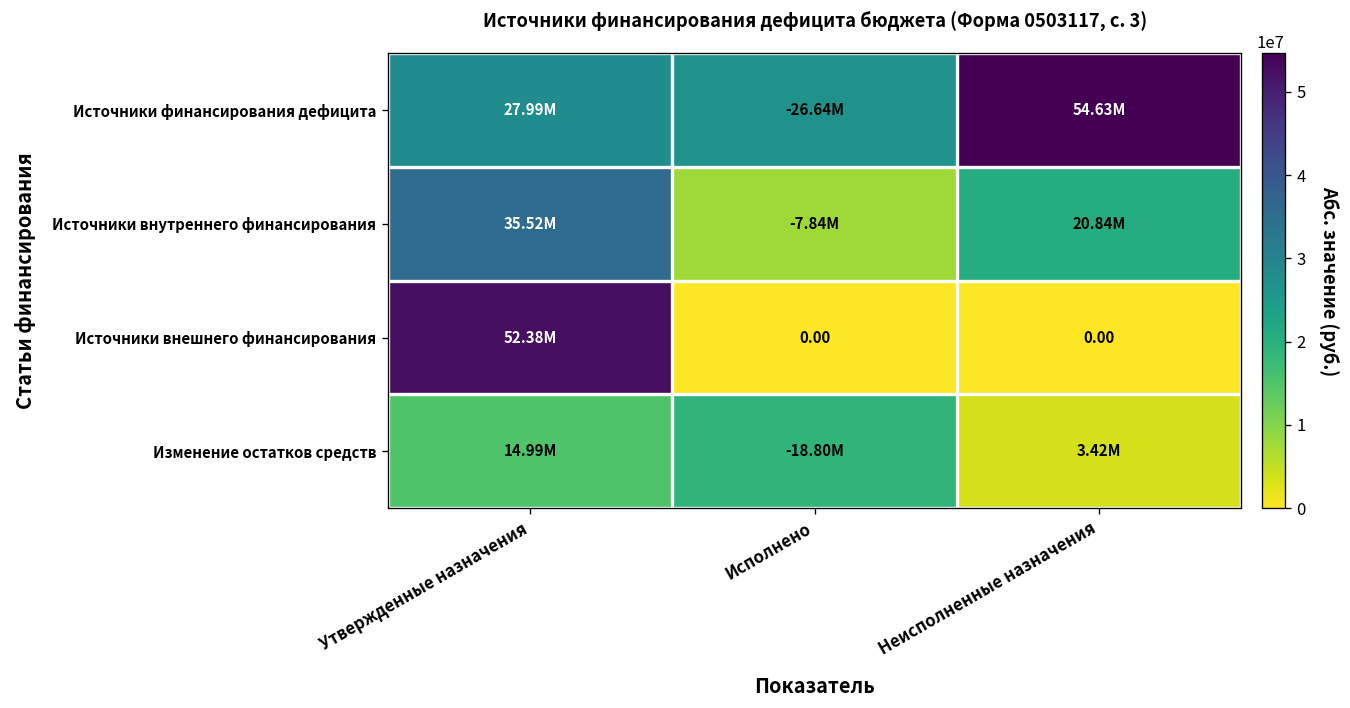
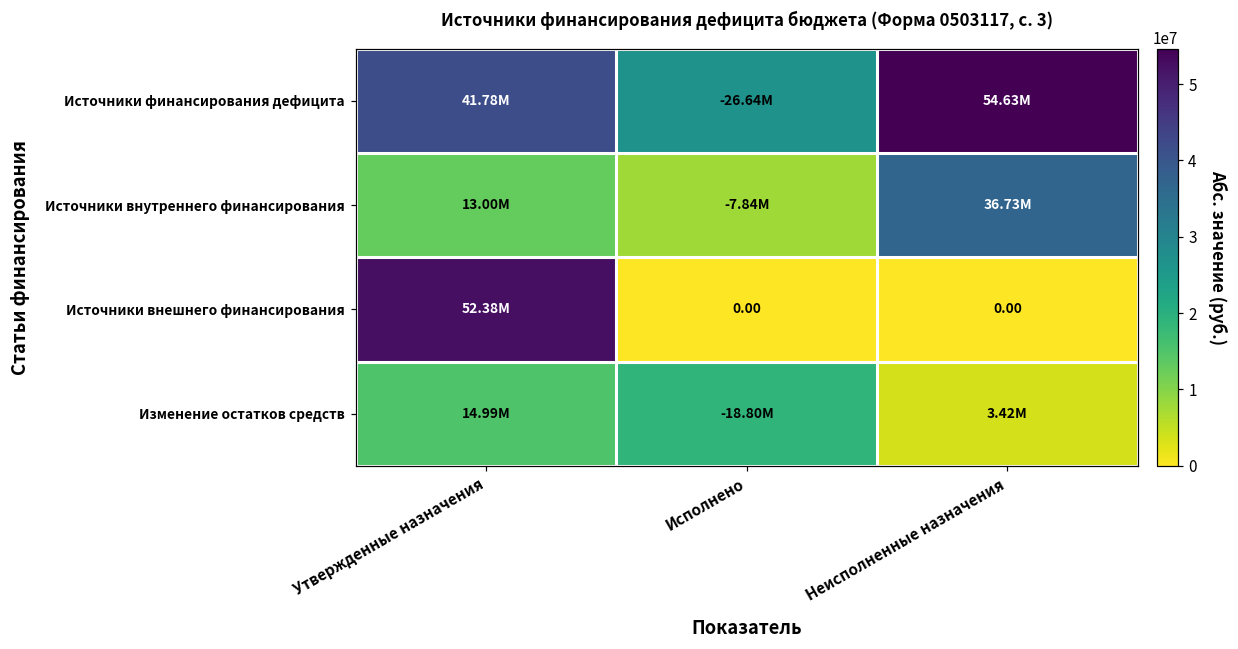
  {
    "Источники финансирования дефицита": {
-     "Утвержденные назначения": "27.99M",
+     "Утвержденные назначения": "41.78M",
      "Исполнено": "-26.64M",
      "Неисполненные назначения": "54.63M"
    },
    "Источники внутреннего финансирования": {
-     "Утвержденные назначения": "35.52M",
+     "Утвержденные назначения": "13.00M",
      "Исполнено": "-7.84M",
-     "Неисполненные назначения": "20.84M"
+     "Неисполненные назначения": "36.73M"
    },
    "Источники внешнего финансирования": {
      "Утвержденные назначения": "52.38M",
      "Исполнено": "0.00",
      "Неисполненные назначения": "0.00"
    },
    "Изменение остатков средств": {
      "Утвержденные назначения": "14.99M",
      "Исполнено": "-18.80M",
      "Неисполненные назначения": "3.42M"
    }
  }
